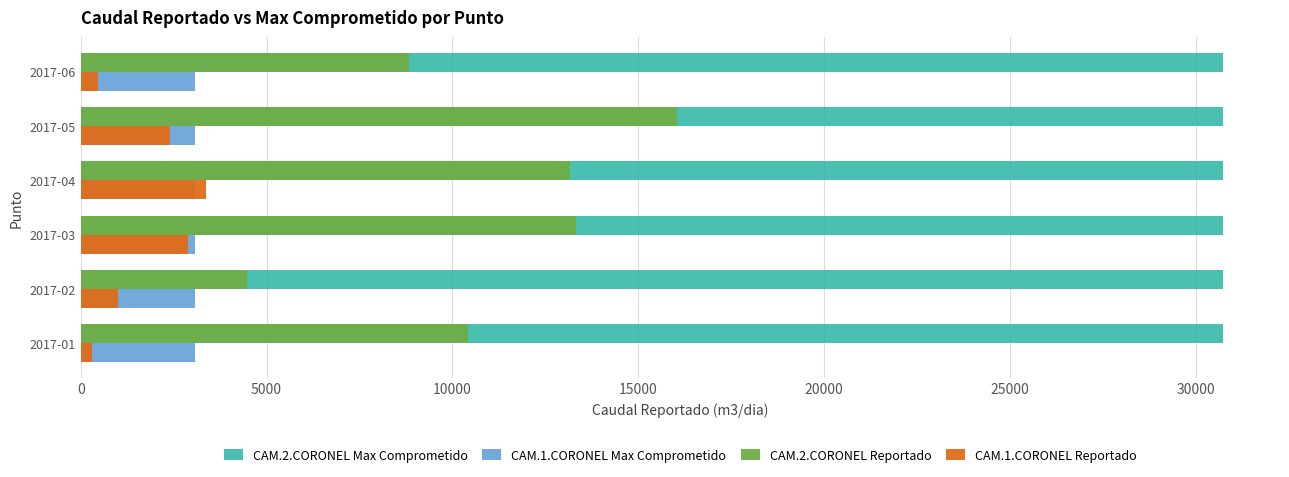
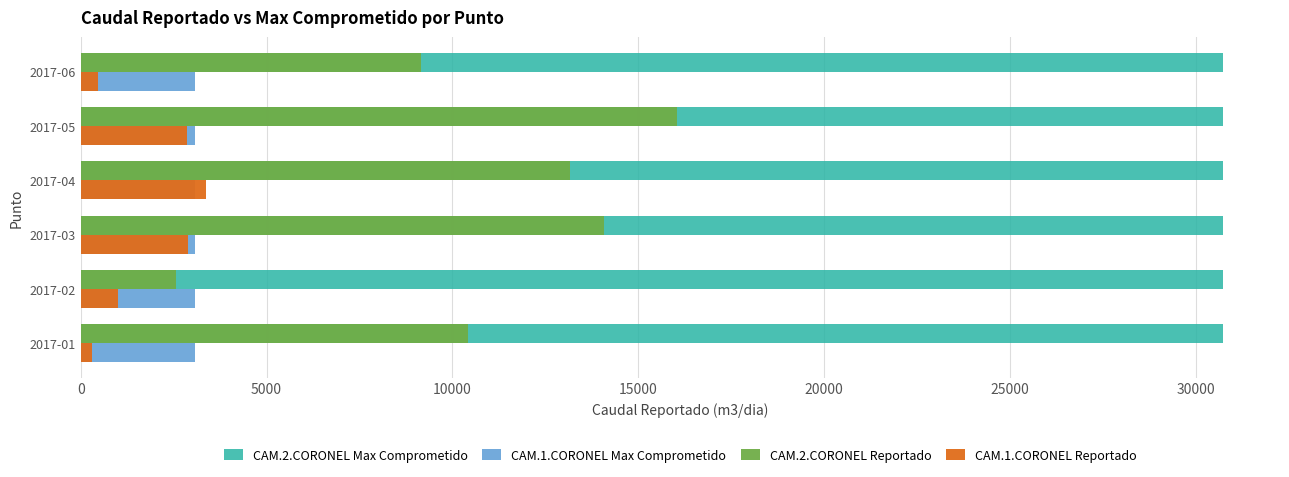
  {
    "CAM.2.CORONEL Max Comprometido": {
      "2017-06": 30700,
      "2017-05": 30700,
      "2017-04": 30700,
      "2017-03": 30700,
      "2017-02": 30700,
      "2017-01": 30700
    },
    "CAM.1.CORONEL Max Comprometido": {
      "2017-06": 3100,
      "2017-05": 3100,
      "2017-03": 3100,
      "2017-02": 3100,
      "2017-01": 3100
    },
    "CAM.2.CORONEL Reportado": {
-     "2017-06": 8800,
-     "2017-03": 13300,
-     "2017-02": 4500
+     "2017-06": 9100,
+     "2017-03": 14100,
+     "2017-02": 2600
    },
    "CAM.1.CORONEL Reportado": {
-     "2017-05": 2400,
+     "2017-05": 2900,
      "2017-04": 3400
    }
  }
